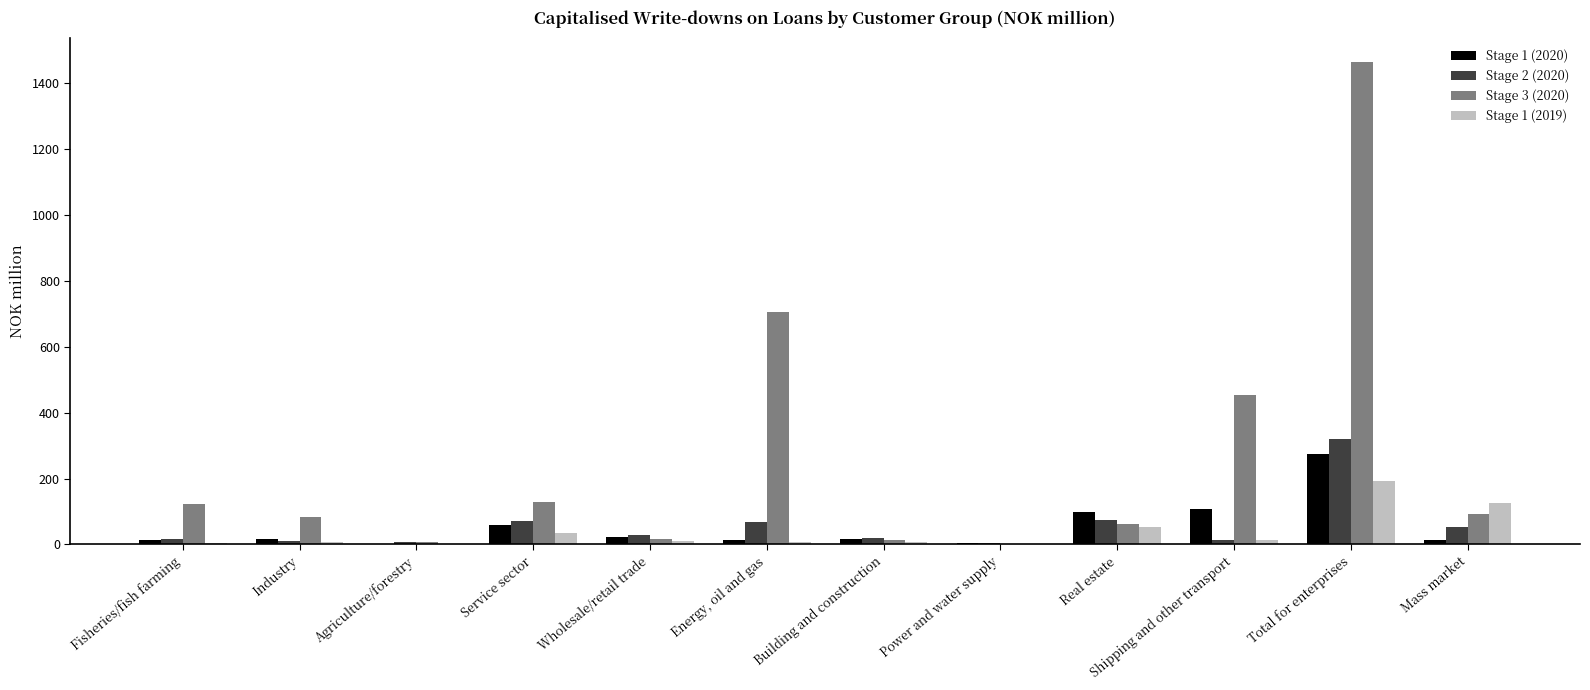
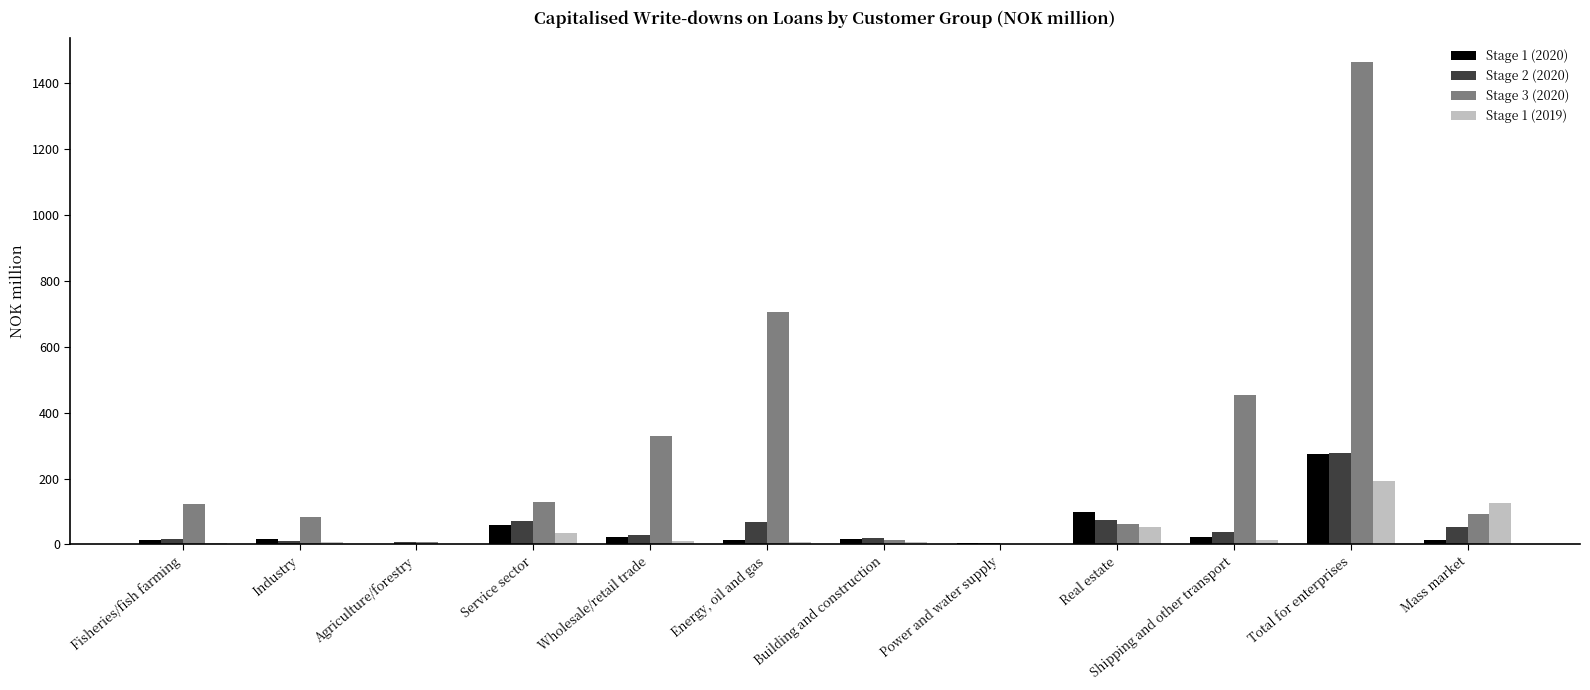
  {
    "Stage 1 (2020)": {
      "Fisheries/fish farming": 10,
      "Industry": 20,
      "Service sector": 60,
      "Wholesale/retail trade": 20,
      "Energy, oil and gas": 10,
      "Building and construction": 20,
      "Real estate": 100,
-     "Shipping and other transport": 110,
+     "Shipping and other transport": 20,
      "Total for enterprises": 280,
      "Mass market": 10
    },
    "Stage 2 (2020)": {
      "Fisheries/fish farming": 20,
      "Industry": 10,
      "Service sector": 70,
      "Wholesale/retail trade": 30,
      "Energy, oil and gas": 70,
      "Building and construction": 20,
      "Real estate": 80,
-     "Shipping and other transport": 10,
-     "Total for enterprises": 320,
+     "Shipping and other transport": 40,
+     "Total for enterprises": 280,
      "Mass market": 50
    },
    "Stage 3 (2020)": {
      "Fisheries/fish farming": 120,
      "Industry": 80,
      "Service sector": 130,
-     "Wholesale/retail trade": 20,
+     "Wholesale/retail trade": 330,
      "Energy, oil and gas": 710,
      "Building and construction": 10,
      "Power and water supply": 0,
      "Real estate": 60,
      "Shipping and other transport": 450,
      "Total for enterprises": 1470,
      "Mass market": 90
    },
    "Stage 1 (2019)": {
      "Service sector": 40,
      "Wholesale/retail trade": 10,
      "Building and construction": 10,
      "Real estate": 50,
      "Shipping and other transport": 10,
      "Total for enterprises": 190,
      "Mass market": 130
    }
  }
